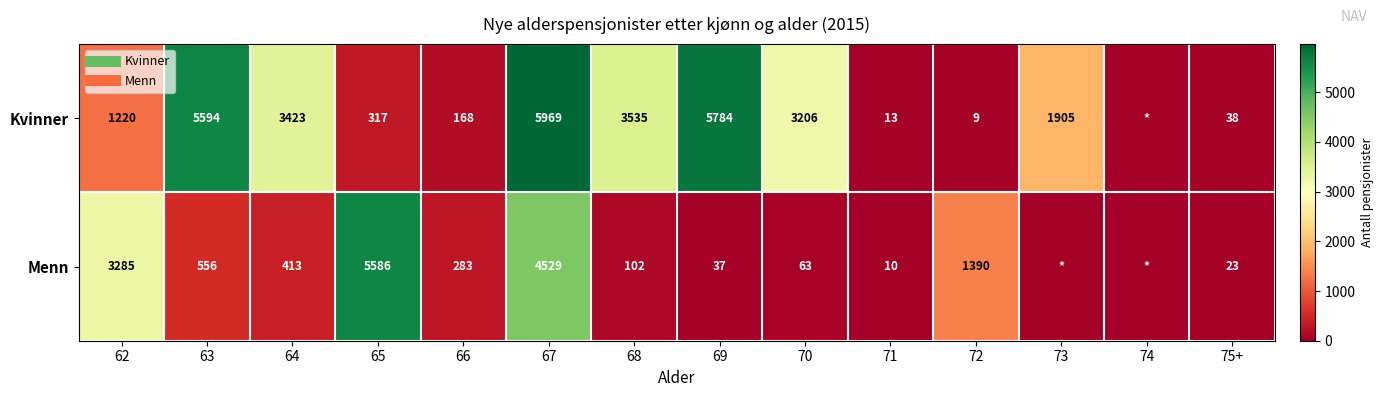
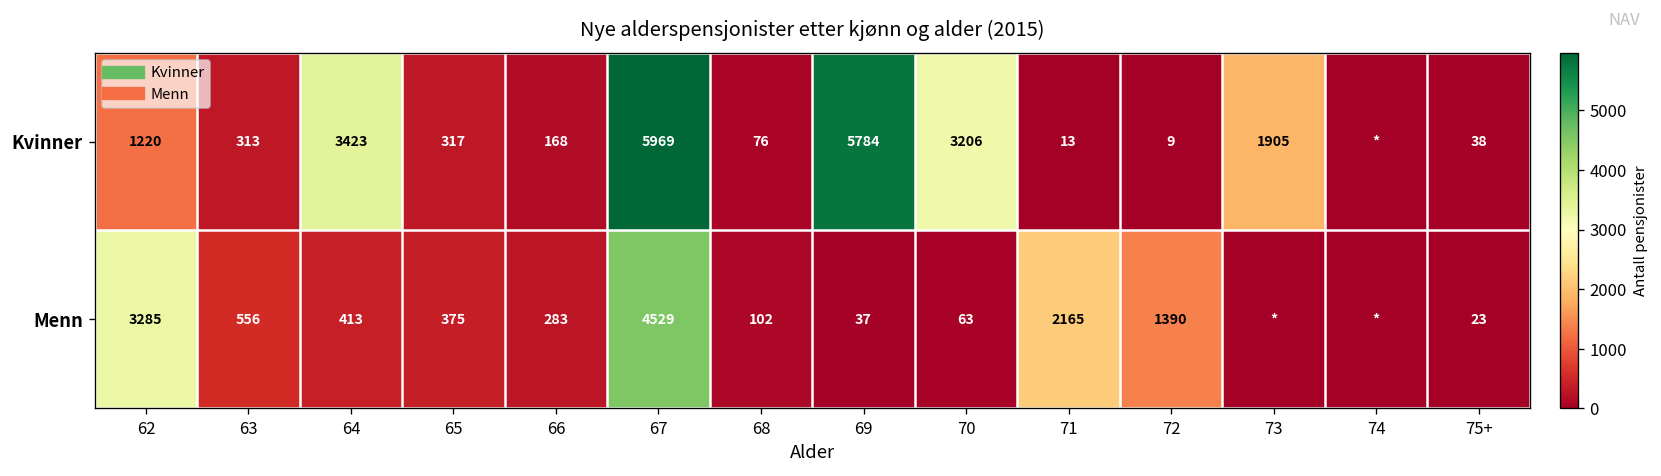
  {
    "Kvinner": {
      "62": 1220,
-     "63": 5594,
+     "63": 313,
      "64": 3423,
      "65": 317,
      "66": 168,
      "67": 5969,
-     "68": 3535,
+     "68": 76,
      "69": 5784,
      "70": 3206,
      "71": 13,
      "72": 9,
      "73": 1905,
      "75+": 38
    },
    "Menn": {
      "62": 3285,
      "63": 556,
      "64": 413,
-     "65": 5586,
+     "65": 375,
      "66": 283,
      "67": 4529,
      "68": 102,
      "69": 37,
      "70": 63,
-     "71": 10,
+     "71": 2165,
      "72": 1390,
      "75+": 23
    }
  }
